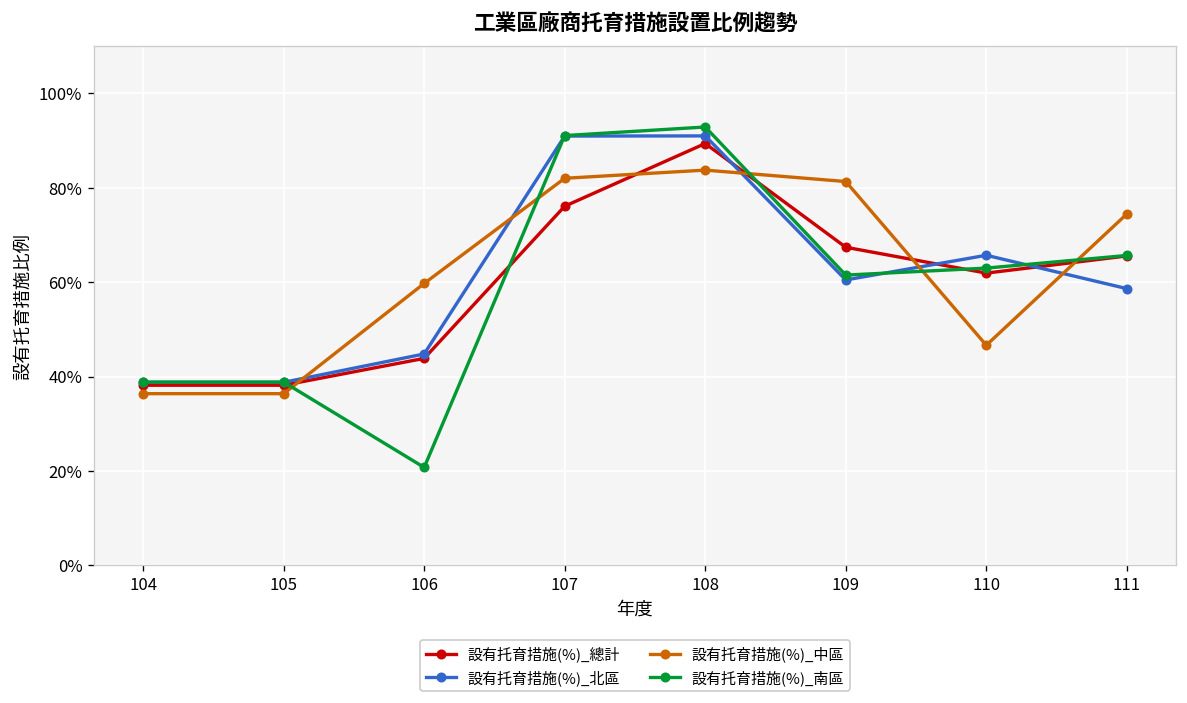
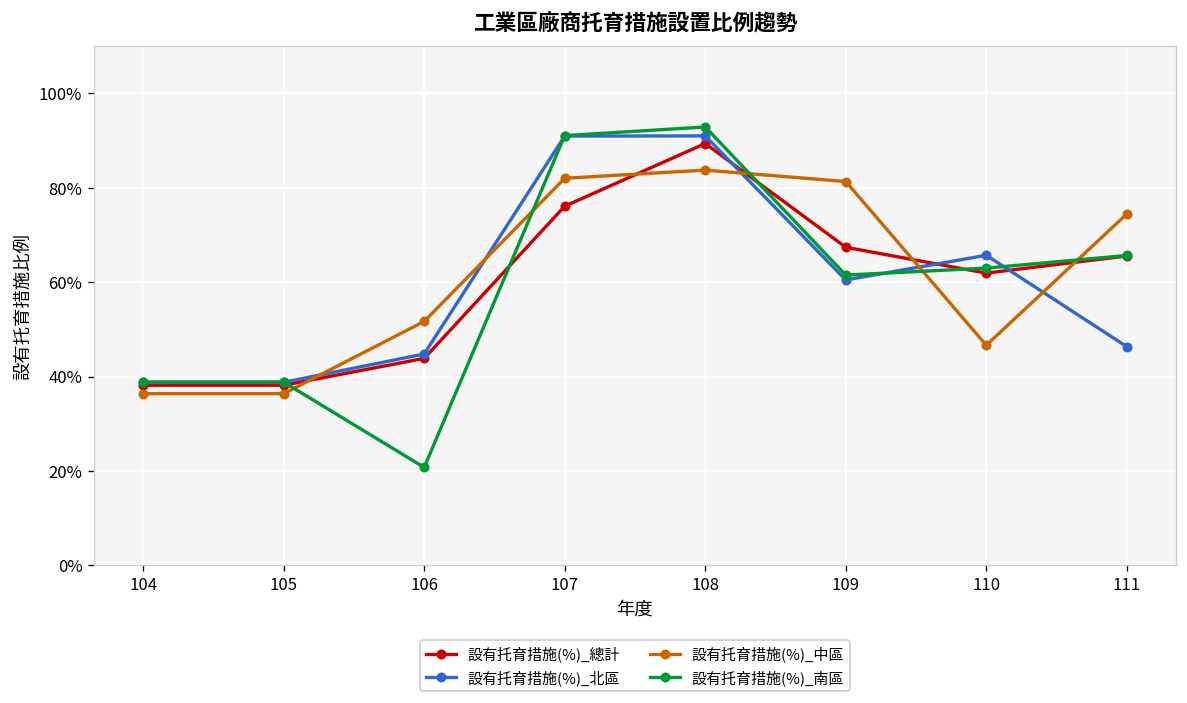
  {
    "設有托育措施(%)_總計": {
      "106": "44%",
      "107": "76%",
      "108": "89%",
      "109": "67%",
      "110": "62%"
    },
    "設有托育措施(%)_北區": {
      "106": "45%",
      "108": "91%",
      "109": "60%",
      "110": "66%",
-     "111": "59%"
+     "111": "46%"
    },
    "設有托育措施(%)_中區": {
      "104": "36%",
      "105": "36%",
-     "106": "60%",
+     "106": "52%",
      "107": "82%",
      "108": "84%",
      "109": "81%",
      "110": "47%",
      "111": "74%"
    },
    "設有托育措施(%)_南區": {
      "106": "21%",
      "108": "93%",
      "109": "62%",
      "110": "63%"
    }
  }
